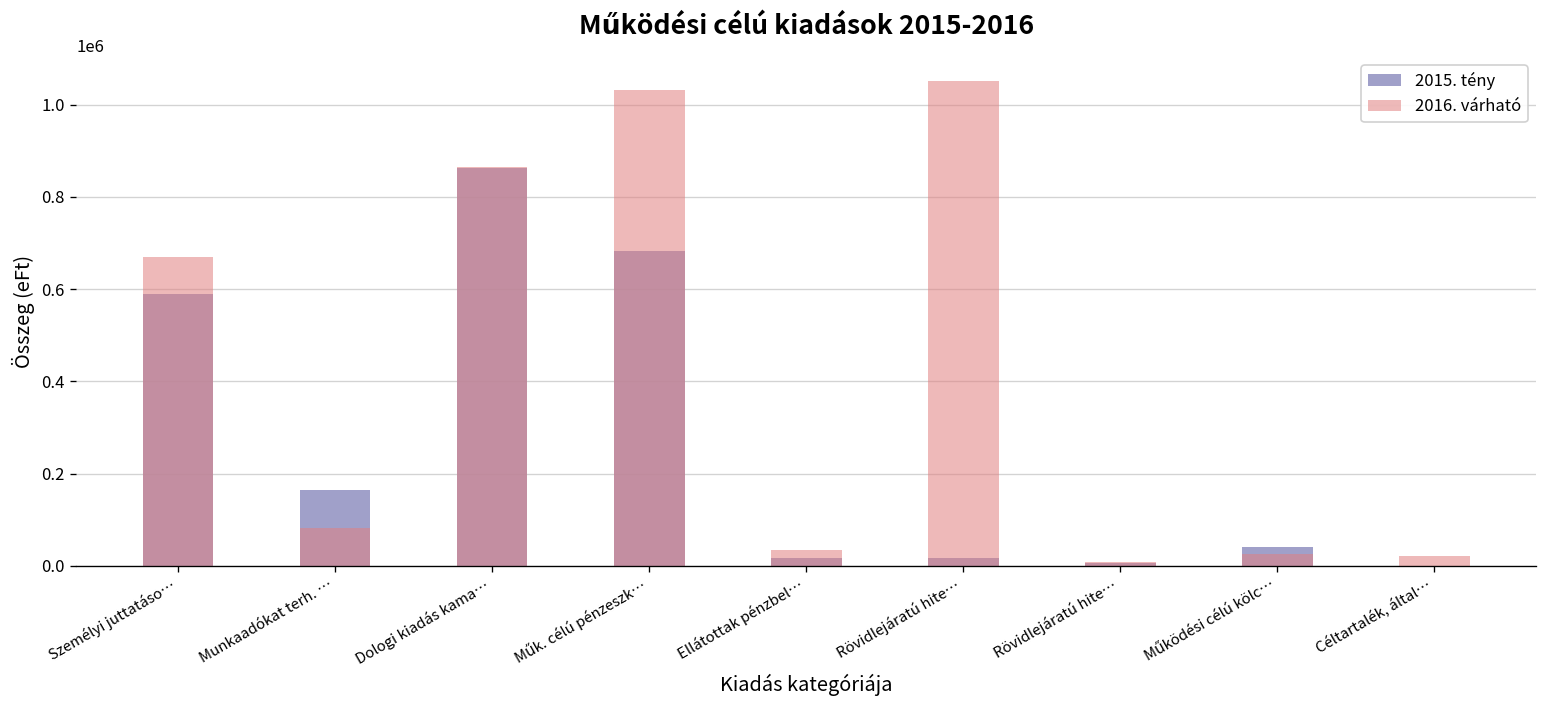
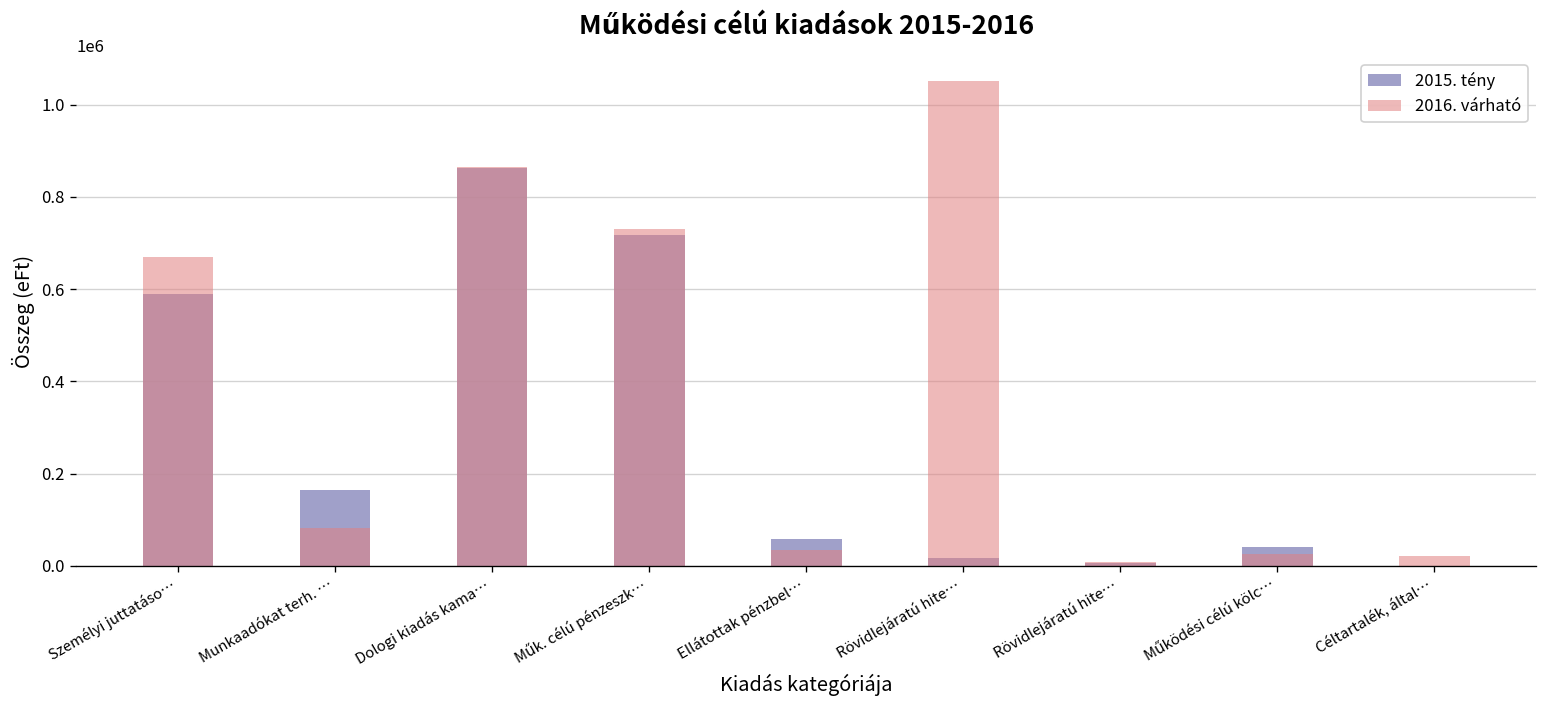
  {
    "2015. tény": {
      "Munkaadókat terh. …": 170000,
      "Dologi kiadás kama…": 860000,
-     "Műk. célú pénzeszk…": 680000,
-     "Ellátottak pénzbel…": 20000,
+     "Műk. célú pénzeszk…": 720000,
+     "Ellátottak pénzbel…": 60000,
      "Működési célú kölc…": 40000,
      "Céltartalék, által…": 0
    },
    "2016. várható": {
      "Személyi juttatáso…": 670000,
      "Dologi kiadás kama…": 860000,
-     "Műk. célú pénzeszk…": 1030000,
+     "Műk. célú pénzeszk…": 730000,
      "Céltartalék, által…": 20000
    }
  }
